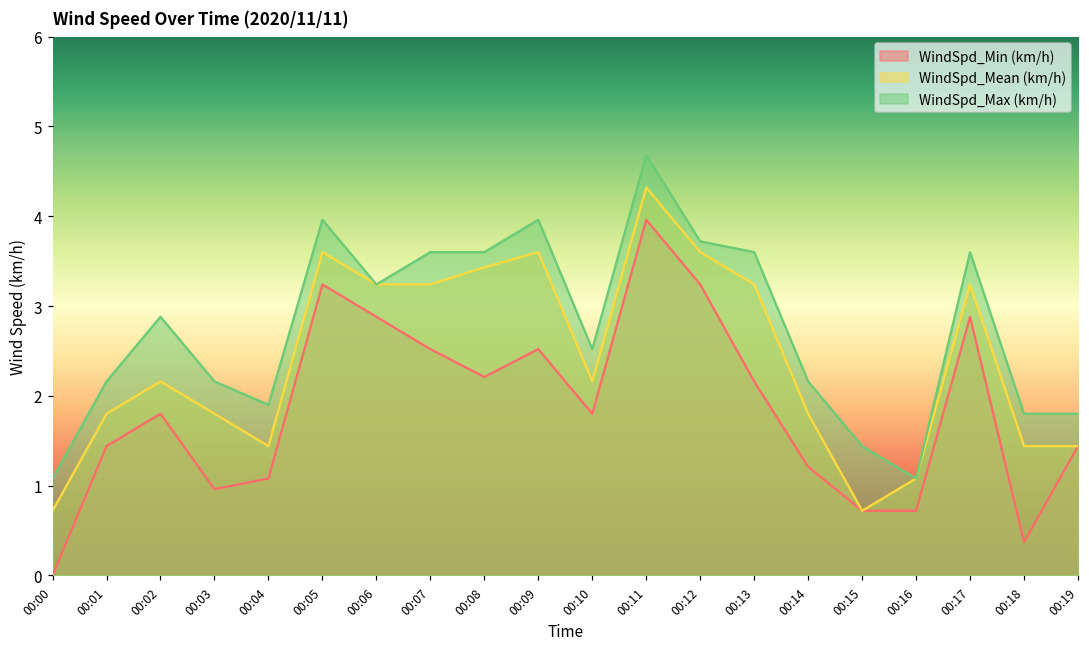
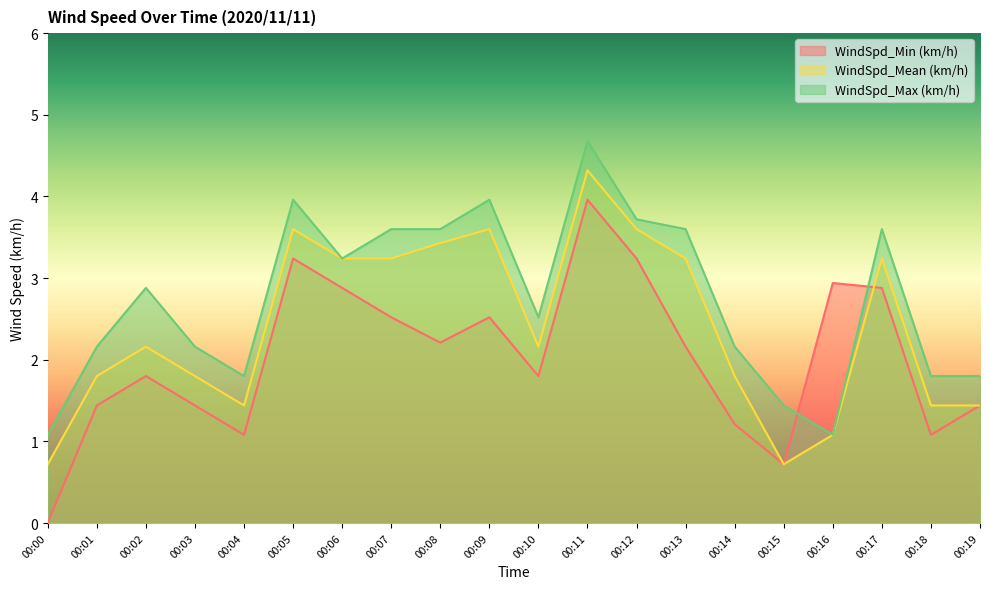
  {
    "WindSpd_Min (km/h)": {
      "00:00": 0.0,
      "00:01": 1.4,
      "00:02": 1.8,
-     "00:03": 1.0,
+     "00:03": 1.4,
      "00:04": 1.1,
      "00:05": 3.2,
      "00:06": 2.9,
      "00:07": 2.5,
      "00:08": 2.2,
      "00:09": 2.5,
      "00:10": 1.8,
      "00:11": 4.0,
      "00:12": 3.2,
      "00:13": 2.2,
      "00:14": 1.2,
-     "00:16": 0.7,
+     "00:16": 2.9,
      "00:17": 2.9,
-     "00:18": 0.4
+     "00:18": 1.1
    },
    "WindSpd_Mean (km/h)": {
      "00:00": 0.7,
      "00:01": 1.8,
      "00:02": 2.2,
      "00:03": 1.8,
      "00:04": 1.4,
      "00:05": 3.6,
      "00:07": 3.2,
      "00:08": 3.4,
      "00:09": 3.6,
      "00:10": 2.2,
      "00:11": 4.3,
      "00:12": 3.6,
      "00:13": 3.2,
      "00:14": 1.8,
      "00:17": 3.2,
      "00:18": 1.4
    },
    "WindSpd_Max (km/h)": {
      "00:00": 1.1,
      "00:01": 2.2,
      "00:02": 2.9,
      "00:03": 2.2,
-     "00:04": 1.9,
+     "00:04": 1.8,
      "00:05": 4.0,
      "00:07": 3.6,
      "00:08": 3.6,
      "00:09": 4.0,
      "00:10": 2.5,
      "00:11": 4.7,
      "00:12": 3.7,
      "00:13": 3.6,
      "00:14": 2.2,
      "00:15": 1.4,
      "00:17": 3.6,
      "00:18": 1.8,
      "00:19": 1.8
    }
  }
